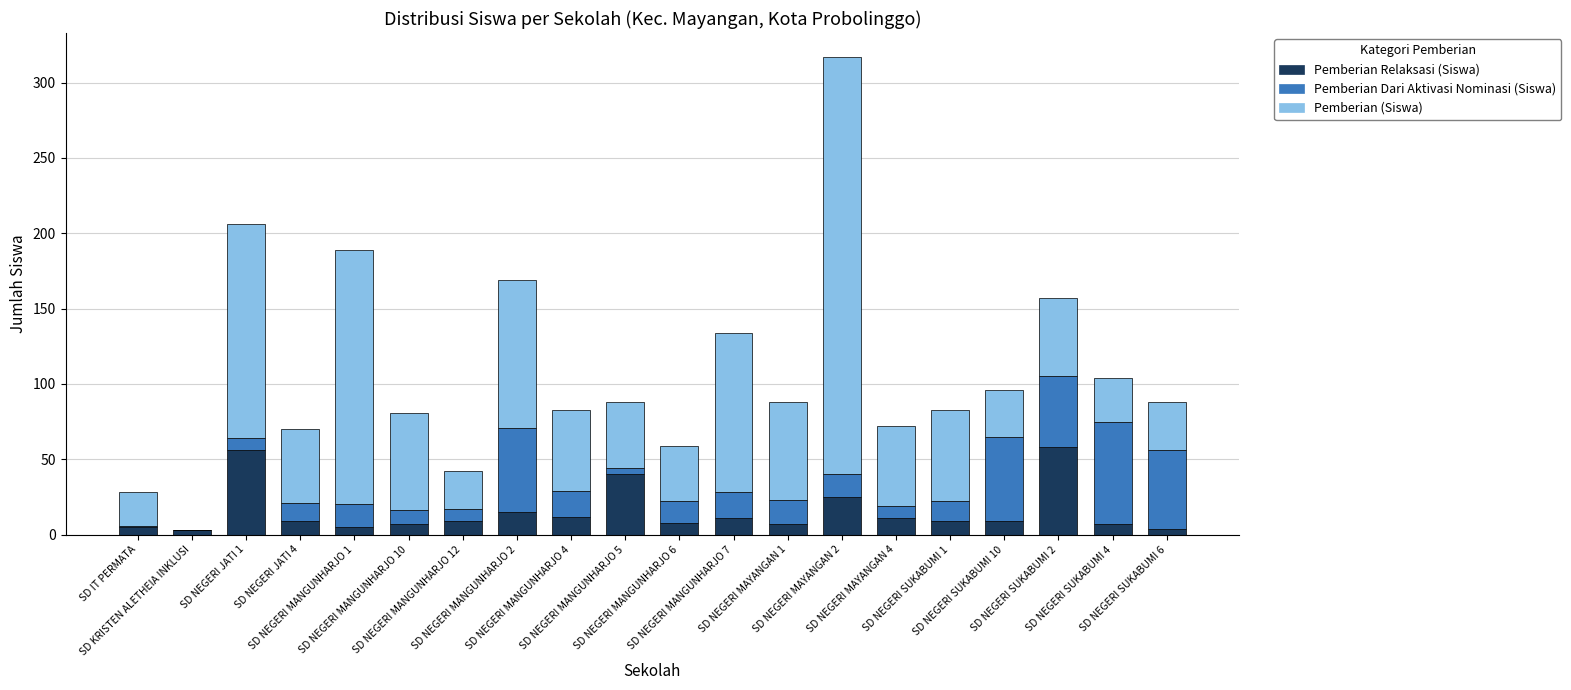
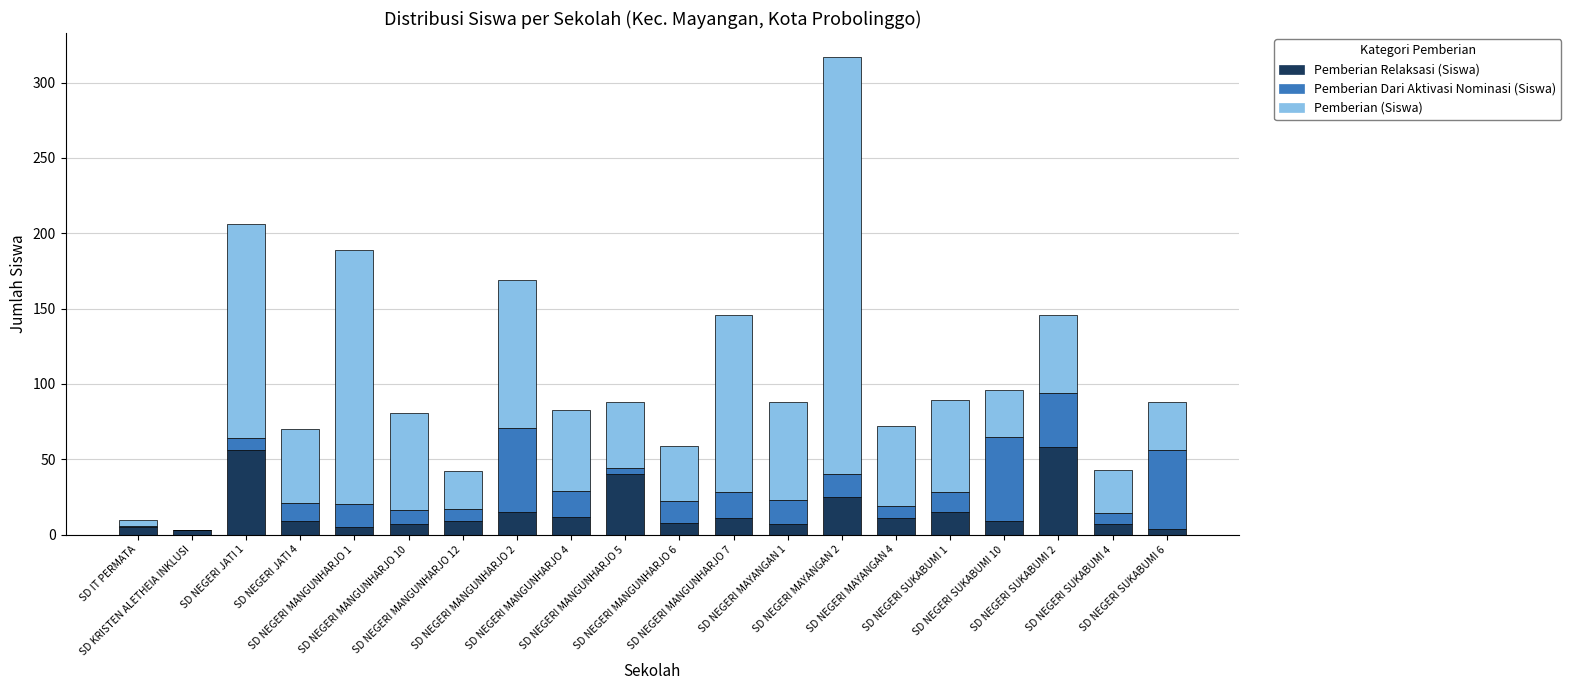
  {
    "Pemberian Relaksasi (Siswa)": {
      "SD IT PERMATA": 5,
      "SD KRISTEN ALETHEIA INKLUSI": 3,
      "SD NEGERI JATI 1": 56,
      "SD NEGERI JATI 4": 9,
      "SD NEGERI MANGUNHARJO 1": 5,
      "SD NEGERI MANGUNHARJO 10": 7,
      "SD NEGERI MANGUNHARJO 12": 9,
      "SD NEGERI MANGUNHARJO 2": 15,
      "SD NEGERI MANGUNHARJO 4": 12,
      "SD NEGERI MANGUNHARJO 5": 40,
      "SD NEGERI MANGUNHARJO 6": 8,
      "SD NEGERI MANGUNHARJO 7": 11,
      "SD NEGERI MAYANGAN 1": 7,
      "SD NEGERI MAYANGAN 2": 25,
      "SD NEGERI MAYANGAN 4": 11,
-     "SD NEGERI SUKABUMI 1": 9,
+     "SD NEGERI SUKABUMI 1": 15,
      "SD NEGERI SUKABUMI 10": 9,
      "SD NEGERI SUKABUMI 2": 58,
      "SD NEGERI SUKABUMI 4": 7,
      "SD NEGERI SUKABUMI 6": 4
    },
    "Pemberian Dari Aktivasi Nominasi (Siswa)": {
      "SD KRISTEN ALETHEIA INKLUSI": 0,
      "SD NEGERI JATI 1": 8,
      "SD NEGERI JATI 4": 12,
      "SD NEGERI MANGUNHARJO 1": 15,
      "SD NEGERI MANGUNHARJO 10": 9,
      "SD NEGERI MANGUNHARJO 12": 8,
      "SD NEGERI MANGUNHARJO 2": 56,
      "SD NEGERI MANGUNHARJO 4": 17,
      "SD NEGERI MANGUNHARJO 5": 4,
      "SD NEGERI MANGUNHARJO 6": 14,
      "SD NEGERI MANGUNHARJO 7": 17,
      "SD NEGERI MAYANGAN 1": 16,
      "SD NEGERI MAYANGAN 2": 15,
      "SD NEGERI MAYANGAN 4": 8,
      "SD NEGERI SUKABUMI 1": 13,
      "SD NEGERI SUKABUMI 10": 56,
-     "SD NEGERI SUKABUMI 2": 47,
-     "SD NEGERI SUKABUMI 4": 68,
+     "SD NEGERI SUKABUMI 2": 36,
+     "SD NEGERI SUKABUMI 4": 7,
      "SD NEGERI SUKABUMI 6": 52
    },
    "Pemberian (Siswa)": {
-     "SD IT PERMATA": 22,
+     "SD IT PERMATA": 4,
      "SD KRISTEN ALETHEIA INKLUSI": 0,
      "SD NEGERI JATI 1": 142,
      "SD NEGERI JATI 4": 49,
      "SD NEGERI MANGUNHARJO 1": 169,
      "SD NEGERI MANGUNHARJO 10": 65,
      "SD NEGERI MANGUNHARJO 12": 25,
      "SD NEGERI MANGUNHARJO 2": 98,
      "SD NEGERI MANGUNHARJO 4": 54,
      "SD NEGERI MANGUNHARJO 5": 44,
      "SD NEGERI MANGUNHARJO 6": 37,
-     "SD NEGERI MANGUNHARJO 7": 106,
+     "SD NEGERI MANGUNHARJO 7": 118,
      "SD NEGERI MAYANGAN 1": 65,
      "SD NEGERI MAYANGAN 2": 277,
      "SD NEGERI MAYANGAN 4": 53,
      "SD NEGERI SUKABUMI 1": 61,
      "SD NEGERI SUKABUMI 10": 31,
      "SD NEGERI SUKABUMI 2": 52,
      "SD NEGERI SUKABUMI 4": 29,
      "SD NEGERI SUKABUMI 6": 32
    }
  }
